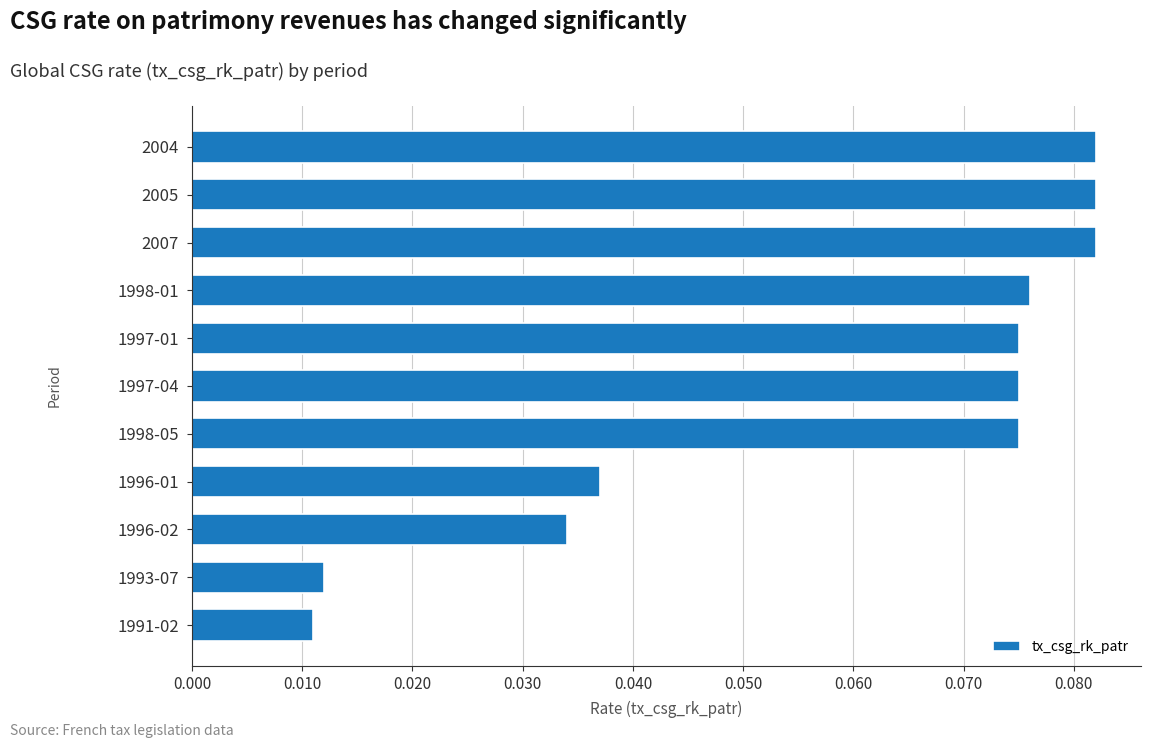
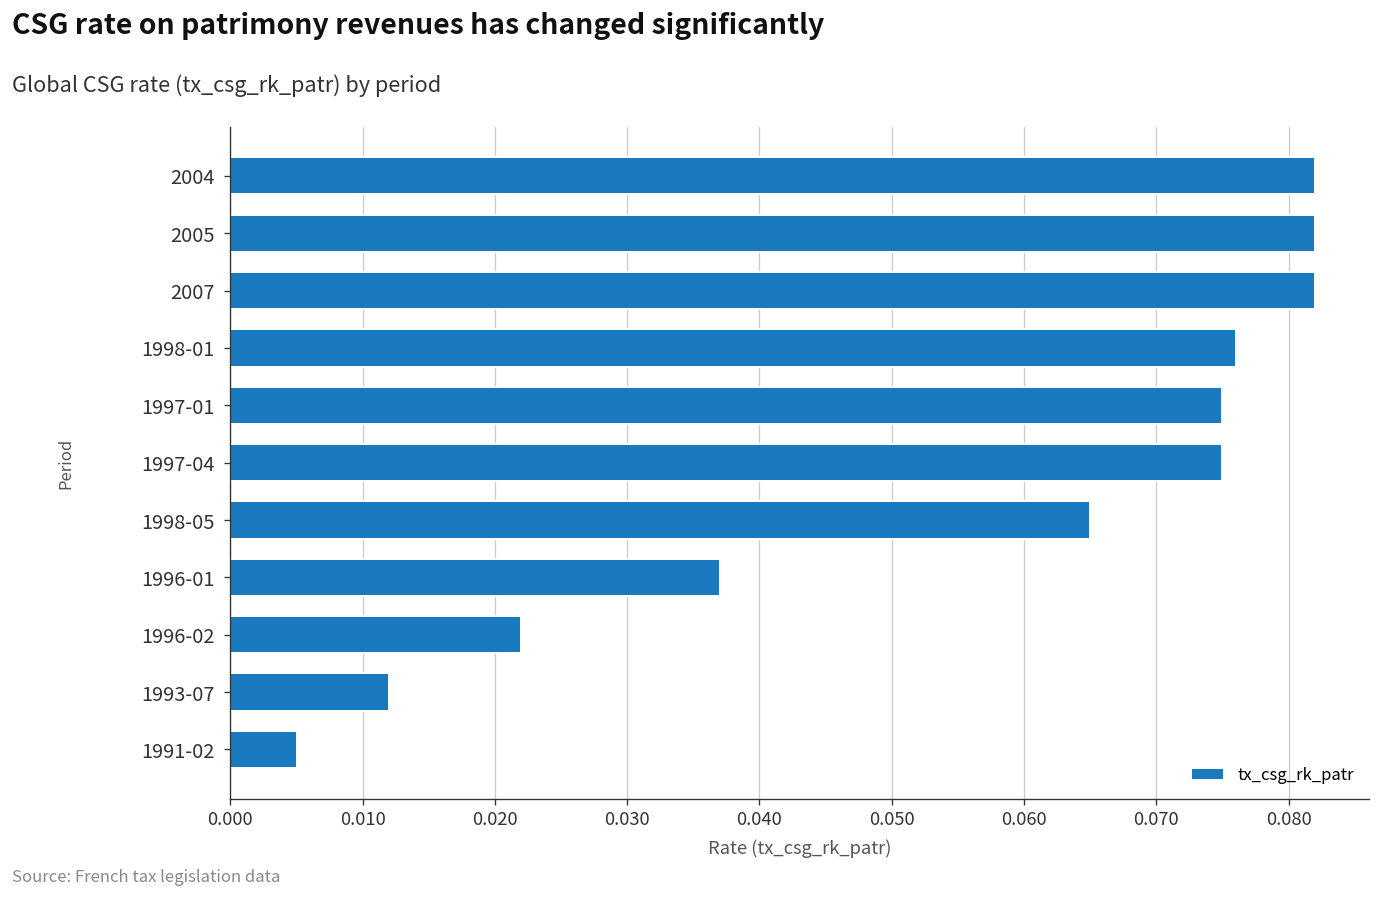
  {
    "2004": 0.082,
    "2005": 0.082,
    "2007": 0.082,
    "1998-01": 0.076,
    "1997-01": 0.075,
    "1997-04": 0.075,
-   "1998-05": 0.075,
+   "1998-05": 0.065,
    "1996-01": 0.037,
-   "1996-02": 0.034,
+   "1996-02": 0.022,
    "1993-07": 0.012,
-   "1991-02": 0.011
+   "1991-02": 0.005
  }
